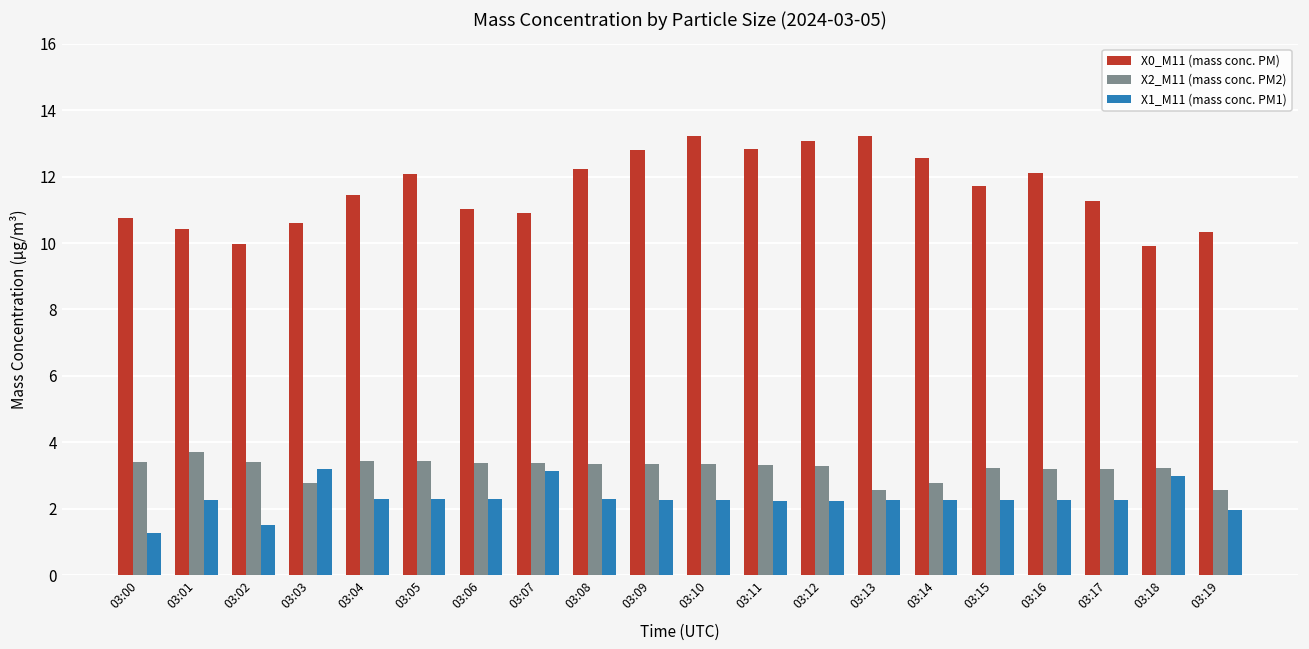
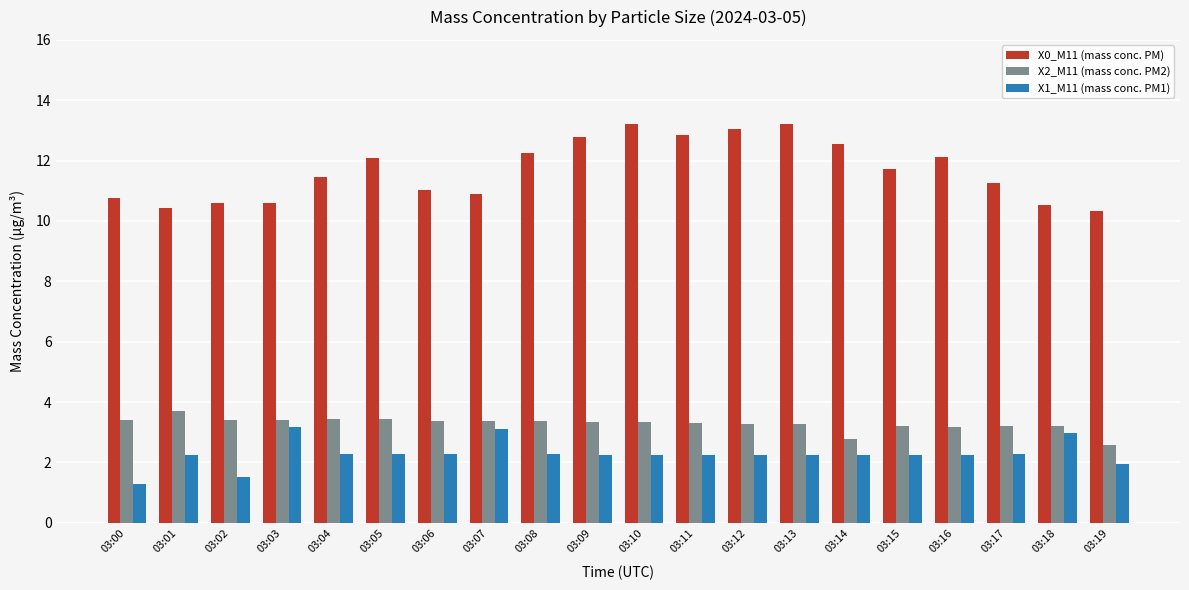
  {
    "X0_M11 (mass conc. PM)": {
      "03:00": 10.8,
      "03:01": 10.4,
-     "03:02": 10.0,
+     "03:02": 10.6,
      "03:03": 10.6,
      "03:04": 11.5,
      "03:05": 12.1,
      "03:06": 11.0,
      "03:07": 10.9,
      "03:08": 12.2,
      "03:09": 12.8,
      "03:10": 13.2,
      "03:11": 12.8,
      "03:12": 13.1,
      "03:13": 13.2,
      "03:14": 12.6,
      "03:15": 11.7,
      "03:16": 12.1,
      "03:17": 11.3,
-     "03:18": 9.9,
+     "03:18": 10.5,
      "03:19": 10.3
    },
    "X2_M11 (mass conc. PM2)": {
      "03:00": 3.4,
      "03:01": 3.7,
      "03:02": 3.4,
-     "03:03": 2.8,
+     "03:03": 3.4,
      "03:04": 3.4,
      "03:05": 3.5,
      "03:06": 3.4,
      "03:07": 3.4,
      "03:08": 3.4,
      "03:09": 3.3,
      "03:10": 3.3,
      "03:11": 3.3,
      "03:12": 3.3,
-     "03:13": 2.6,
+     "03:13": 3.3,
      "03:14": 2.8,
      "03:15": 3.2,
      "03:16": 3.2,
      "03:17": 3.2,
      "03:18": 3.2,
      "03:19": 2.6
    },
    "X1_M11 (mass conc. PM1)": {
      "03:00": 1.3,
      "03:01": 2.3,
      "03:02": 1.5,
      "03:03": 3.2,
      "03:04": 2.3,
      "03:05": 2.3,
      "03:06": 2.3,
      "03:07": 3.1,
      "03:08": 2.3,
      "03:09": 2.3,
      "03:10": 2.3,
      "03:11": 2.2,
      "03:12": 2.2,
      "03:13": 2.3,
      "03:14": 2.3,
      "03:15": 2.3,
      "03:16": 2.3,
      "03:17": 2.3,
      "03:18": 3.0,
      "03:19": 2.0
    }
  }
